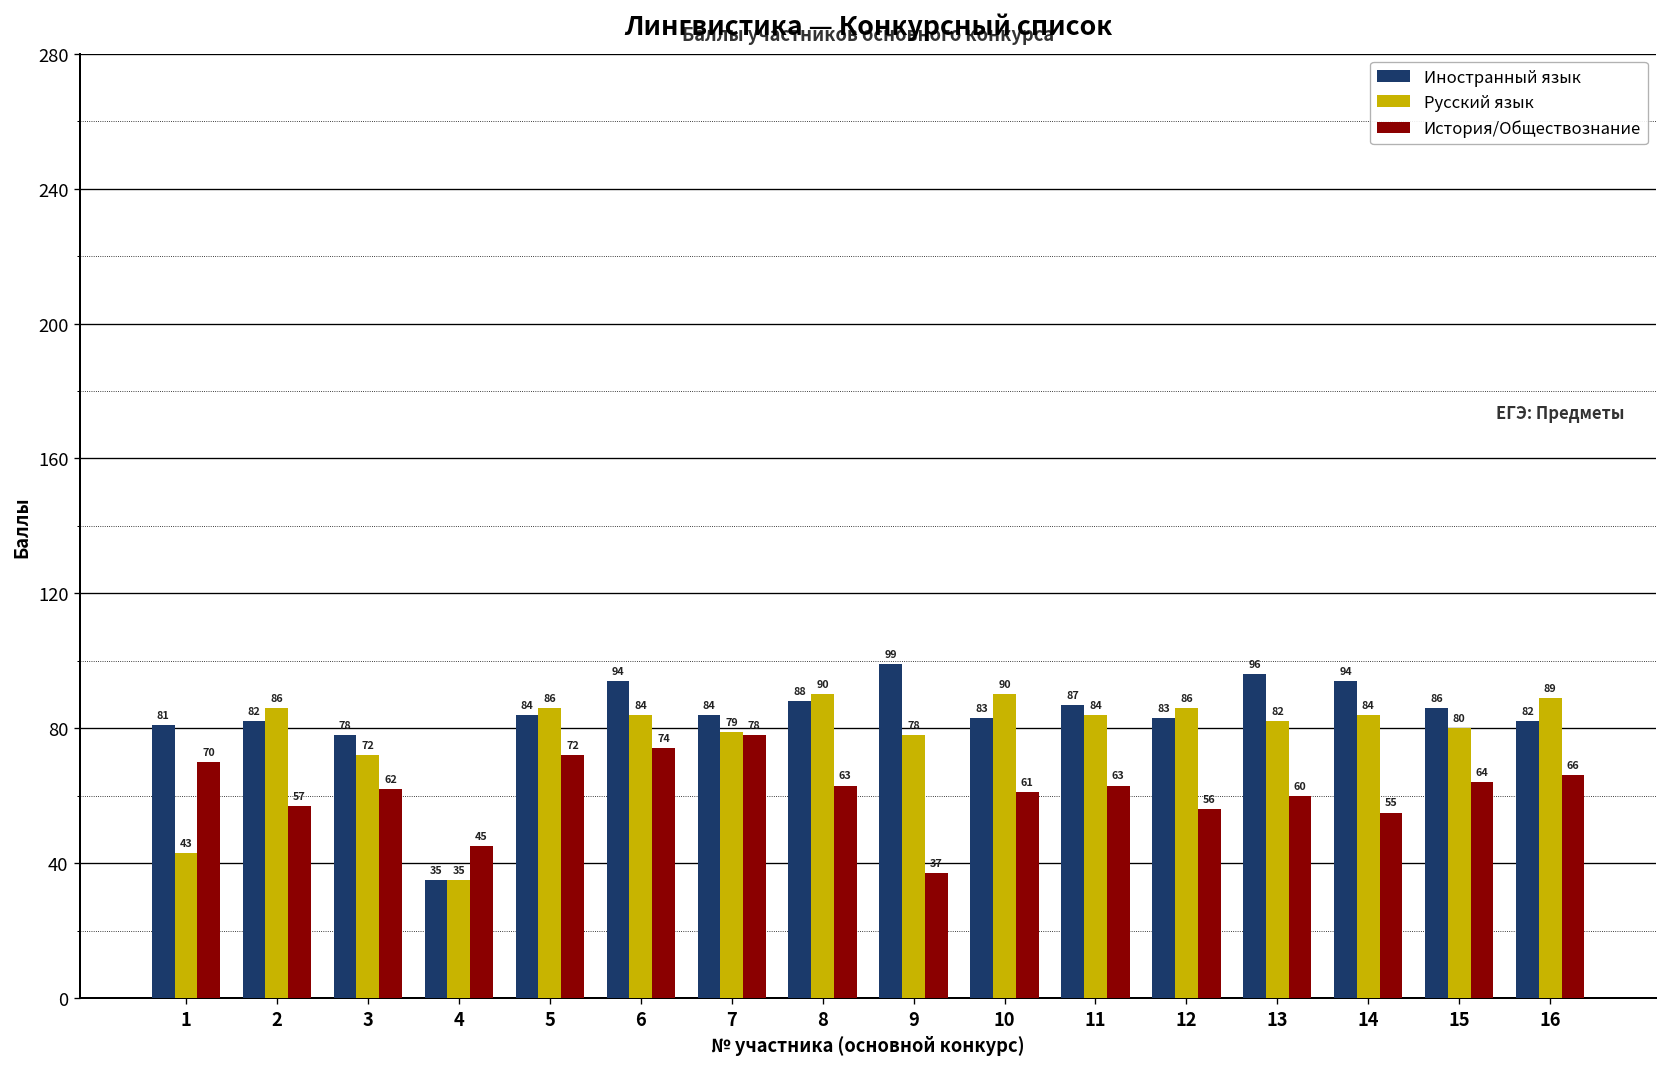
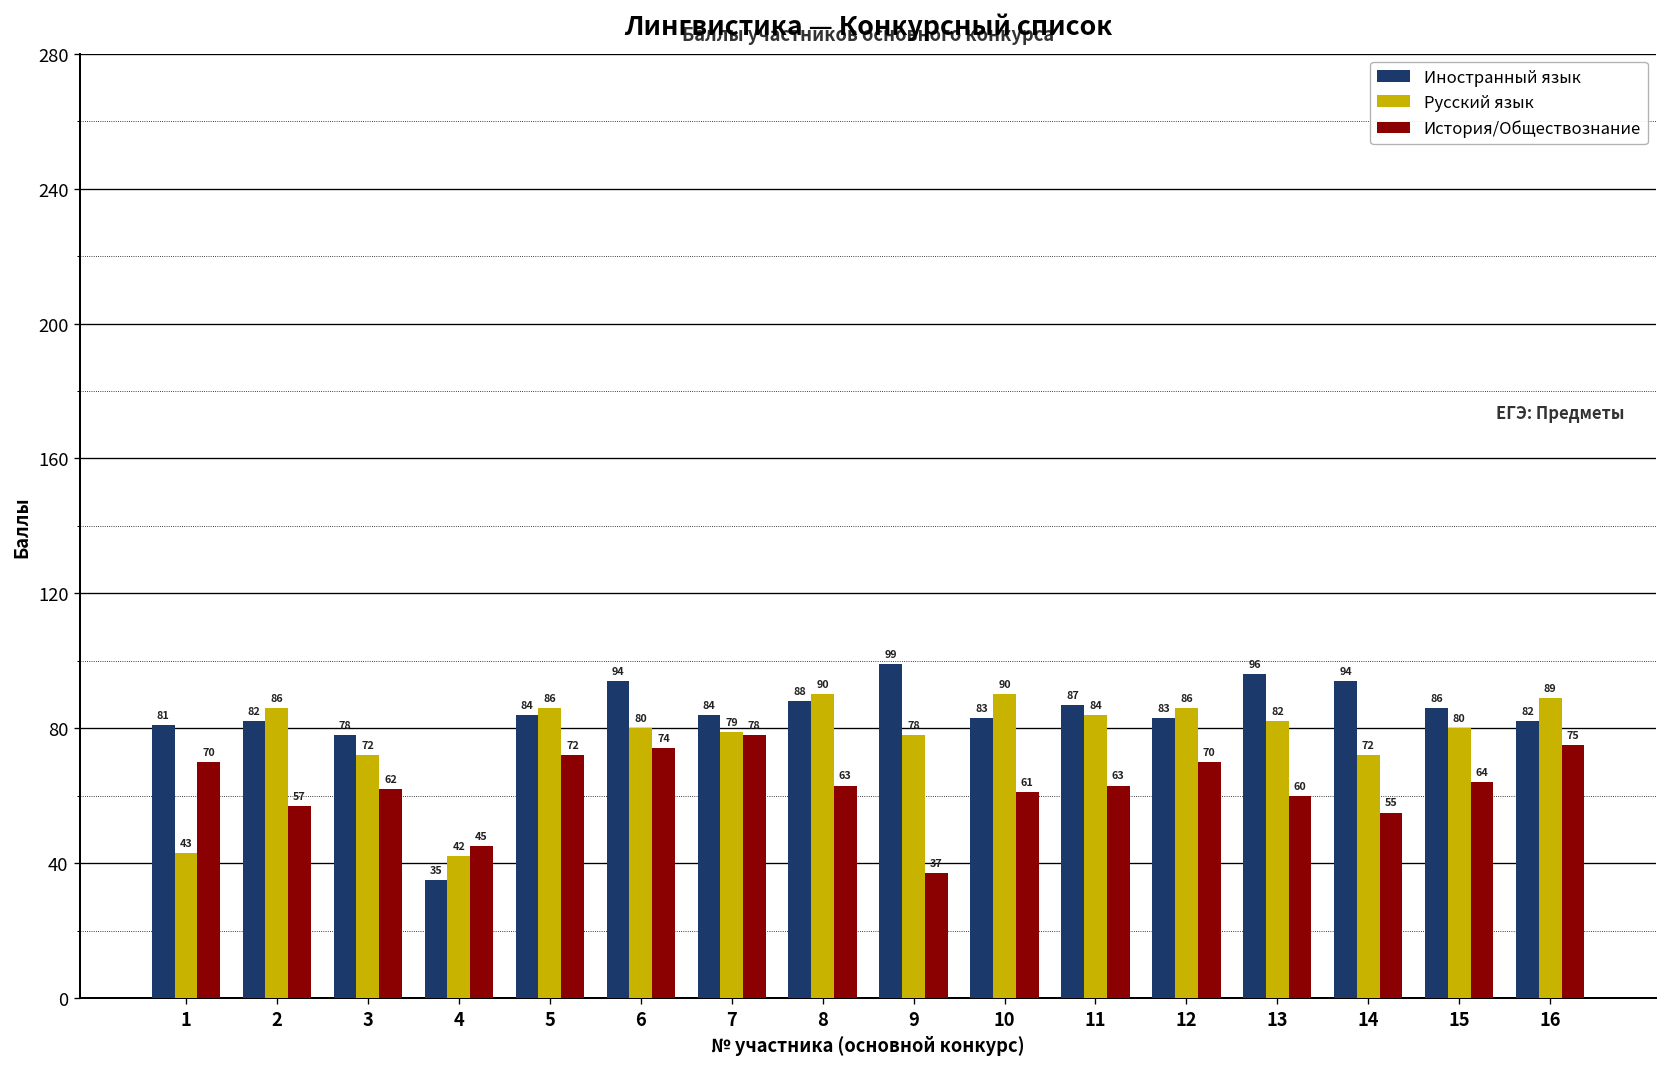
  {
    "Иностранный язык": {
      "1": 81,
      "2": 82,
      "3": 78,
      "4": 35,
      "5": 84,
      "6": 94,
      "7": 84,
      "8": 88,
      "9": 99,
      "10": 83,
      "11": 87,
      "12": 83,
      "13": 96,
      "14": 94,
      "15": 86,
      "16": 82
    },
    "Русский язык": {
      "1": 43,
      "2": 86,
      "3": 72,
-     "4": 35,
+     "4": 42,
      "5": 86,
-     "6": 84,
+     "6": 80,
      "7": 79,
      "8": 90,
      "9": 78,
      "10": 90,
      "11": 84,
      "12": 86,
      "13": 82,
-     "14": 84,
+     "14": 72,
      "15": 80,
      "16": 89
    },
    "История/Обществознание": {
      "1": 70,
      "2": 57,
      "3": 62,
      "4": 45,
      "5": 72,
      "6": 74,
      "7": 78,
      "8": 63,
      "9": 37,
      "10": 61,
      "11": 63,
-     "12": 56,
+     "12": 70,
      "13": 60,
      "14": 55,
      "15": 64,
-     "16": 66
+     "16": 75
    }
  }
